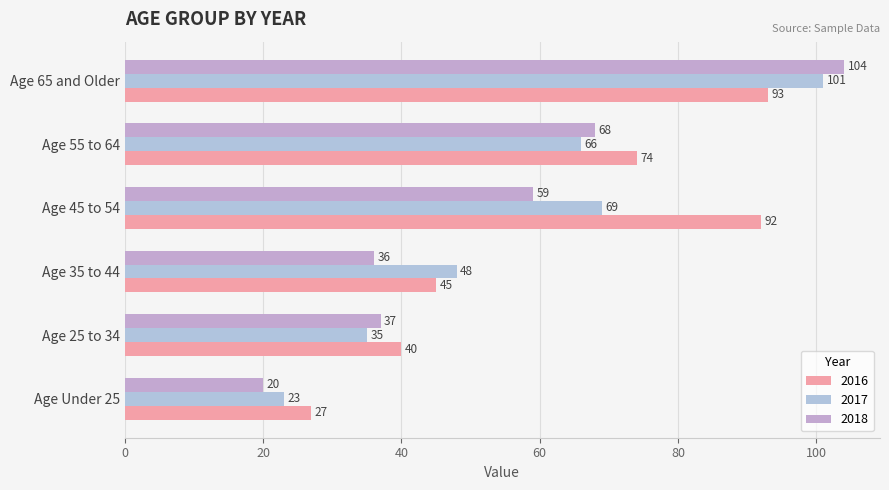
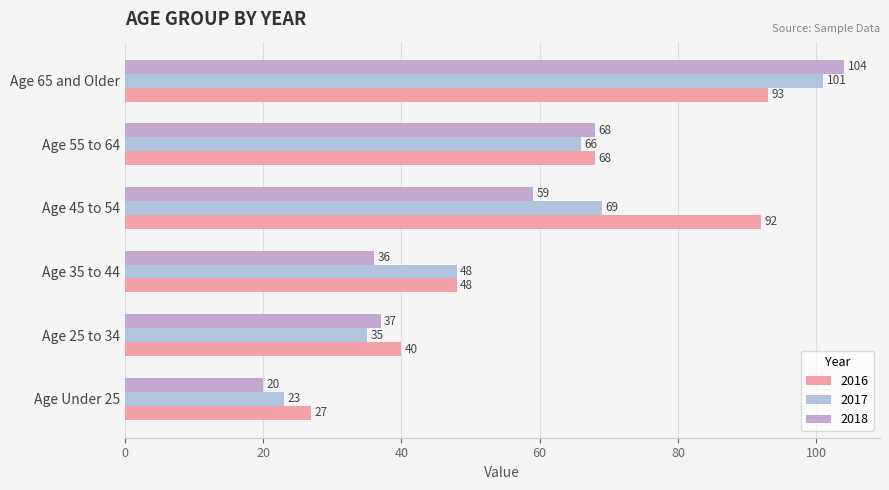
  {
    "2016": {
      "Age 65 and Older": 93,
-     "Age 55 to 64": 74,
+     "Age 55 to 64": 68,
      "Age 45 to 54": 92,
-     "Age 35 to 44": 45,
+     "Age 35 to 44": 48,
      "Age 25 to 34": 40,
      "Age Under 25": 27
    }
  }
